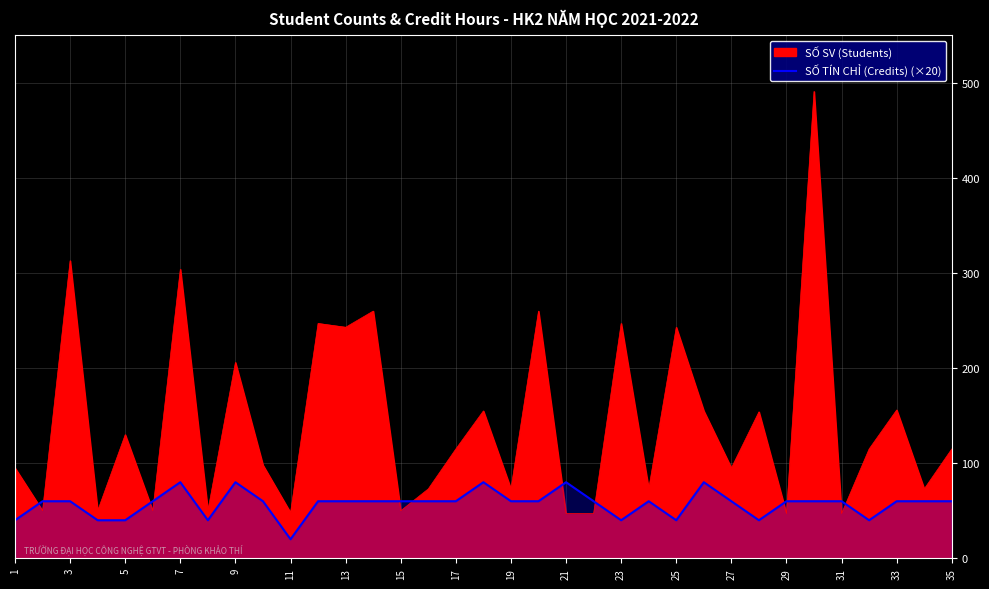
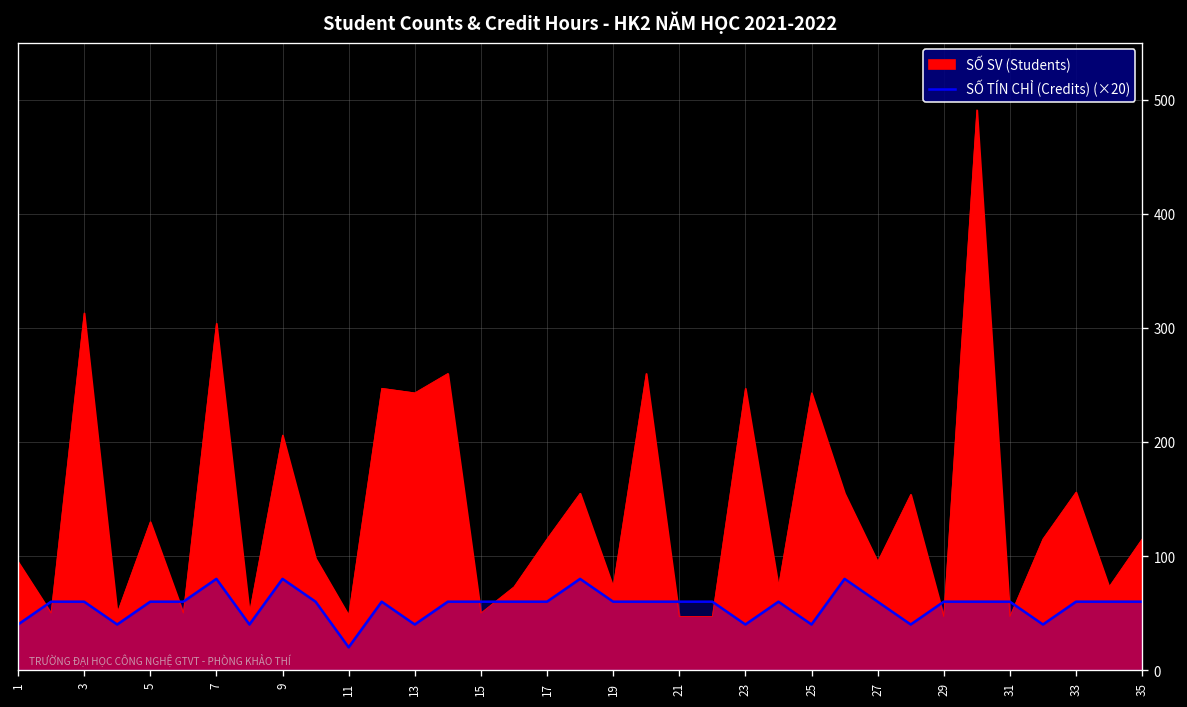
  {
    "SỐ SV (Students)": {
      "1": 100,
      "3": 310,
      "5": 130,
      "7": 300,
      "9": 210,
      "11": 50,
      "13": 240,
      "15": 50,
      "17": 120,
      "19": 70,
      "21": 50,
      "23": 250,
      "25": 240,
      "27": 100,
      "29": 50,
      "31": 50,
      "33": 160,
      "35": 120
    },
    "SỐ TÍN CHỈ (Credits) (×20)": {
      "1": 40,
      "3": 60,
-     "5": 40,
+     "5": 60,
      "7": 80,
      "9": 80,
      "11": 20,
-     "13": 60,
+     "13": 40,
      "15": 60,
      "17": 60,
      "19": 60,
-     "21": 80,
+     "21": 60,
      "23": 40,
      "25": 40,
      "27": 60,
      "29": 60,
      "31": 60,
      "33": 60,
      "35": 60
    }
  }
